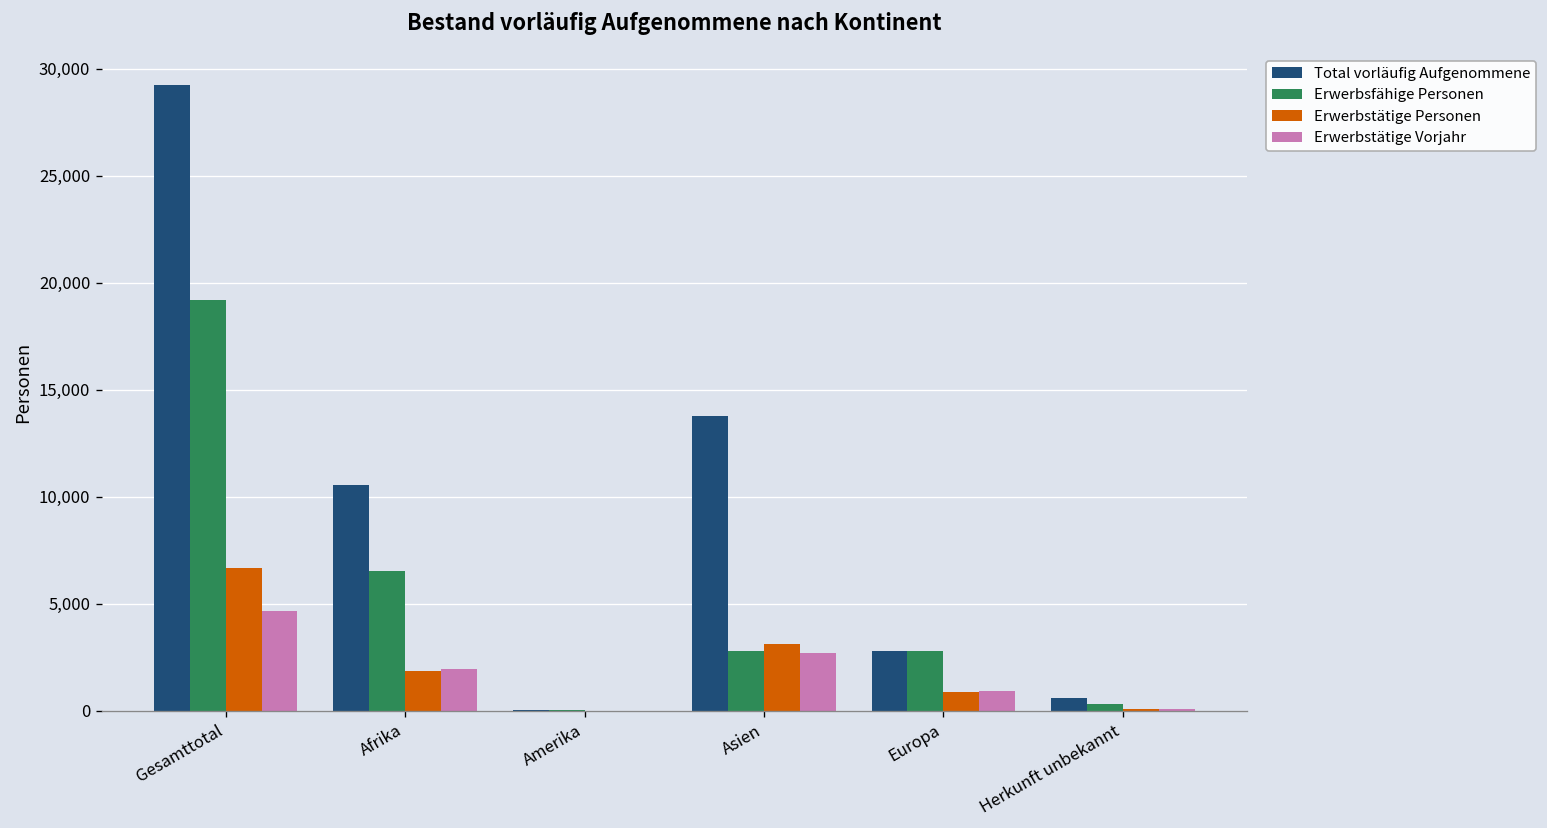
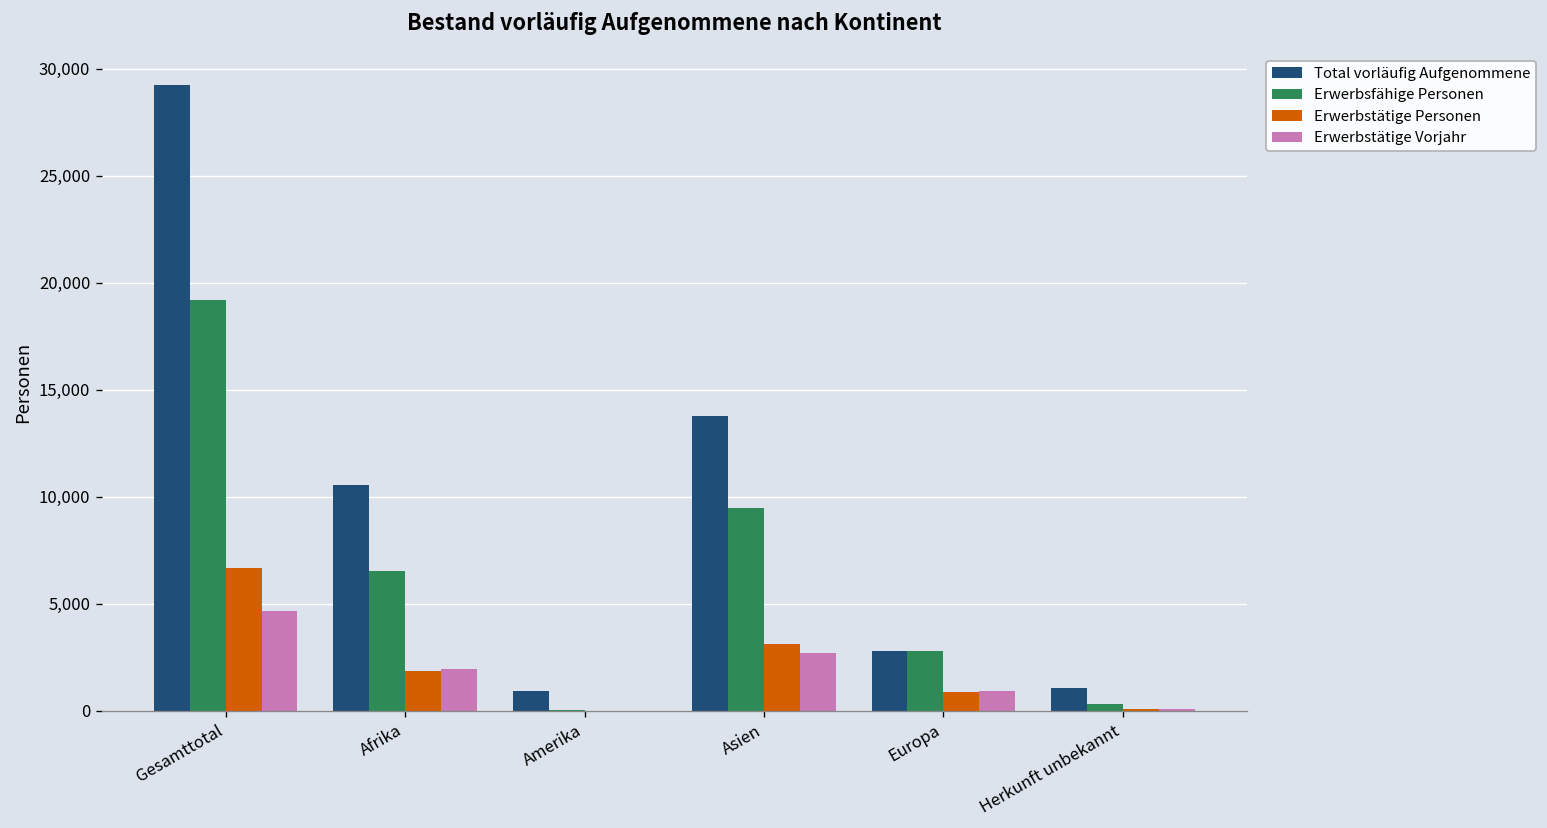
  {
    "Total vorläufig Aufgenommene": {
      "Gesamttotal": "29,300",
      "Afrika": "10,500",
-     "Amerika": "100",
+     "Amerika": "900",
      "Asien": "13,800",
      "Europa": "2,800",
-     "Herkunft unbekannt": "600"
+     "Herkunft unbekannt": "1,100"
    },
    "Erwerbsfähige Personen": {
      "Gesamttotal": "19,200",
      "Afrika": "6,600",
-     "Asien": "2,800",
+     "Asien": "9,500",
      "Europa": "2,800",
      "Herkunft unbekannt": "300"
    },
    "Erwerbstätige Personen": {
      "Gesamttotal": "6,700",
      "Afrika": "1,900",
      "Asien": "3,100",
      "Europa": "900"
    },
    "Erwerbstätige Vorjahr": {
      "Gesamttotal": "4,700",
      "Afrika": "1,900",
      "Asien": "2,700",
      "Europa": "900"
    }
  }
